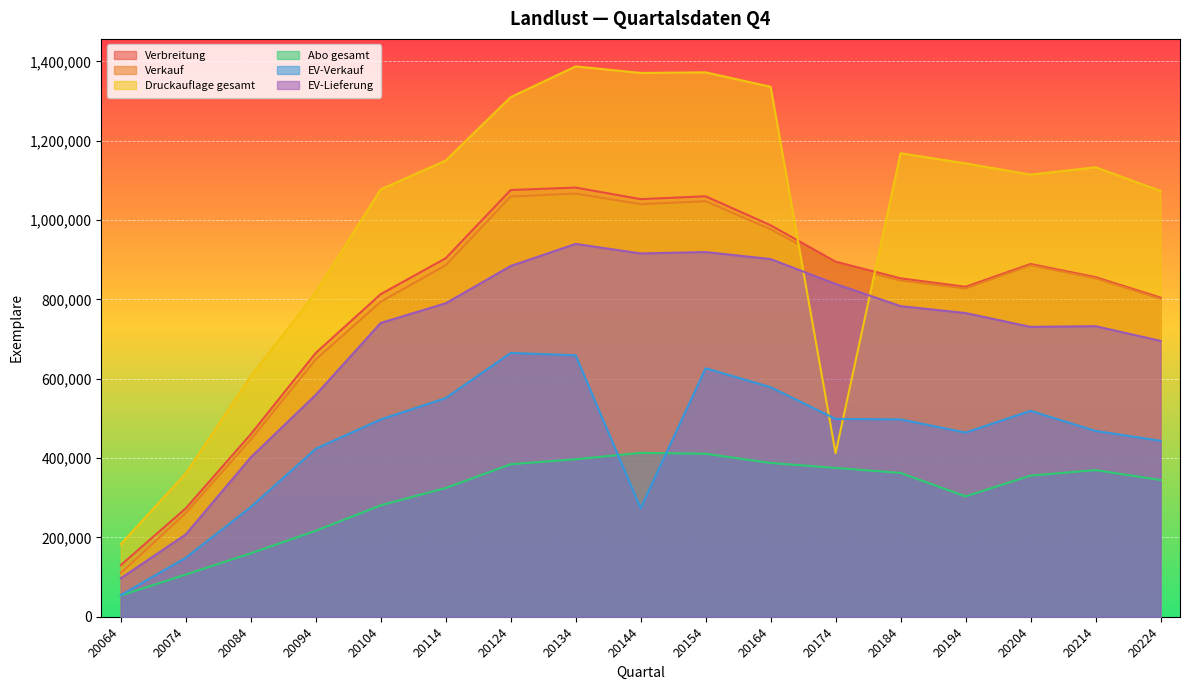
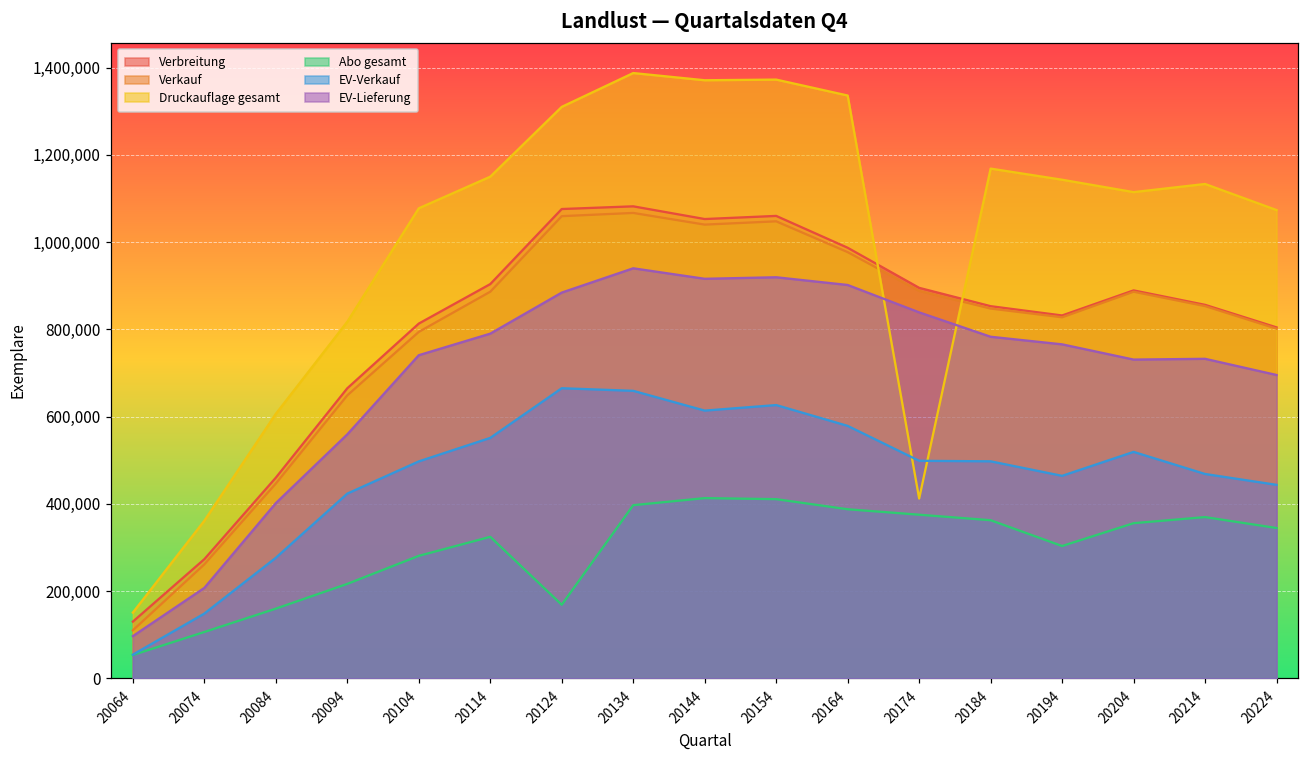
  {
    "Druckauflage gesamt": {
-     "20064": "180,000",
+     "20064": "150,000",
      "20074": "360,000",
      "20084": "610,000",
      "20094": "820,000",
      "20104": "1,080,000",
      "20114": "1,150,000",
      "20124": "1,310,000",
      "20134": "1,390,000",
      "20144": "1,370,000",
      "20154": "1,370,000",
      "20164": "1,340,000",
      "20174": "410,000",
      "20184": "1,170,000",
      "20194": "1,140,000",
      "20204": "1,110,000",
      "20214": "1,130,000",
      "20224": "1,070,000"
    },
    "Abo gesamt": {
      "20074": "110,000",
      "20084": "160,000",
      "20094": "220,000",
      "20104": "280,000",
      "20114": "320,000",
-     "20124": "380,000",
+     "20124": "170,000",
      "20134": "400,000",
      "20144": "410,000",
      "20154": "410,000",
      "20164": "390,000",
      "20174": "380,000",
      "20184": "360,000",
      "20194": "300,000",
      "20204": "360,000",
      "20214": "370,000",
      "20224": "340,000"
    },
    "EV-Verkauf": {
      "20074": "150,000",
      "20084": "280,000",
      "20094": "420,000",
      "20104": "500,000",
      "20114": "550,000",
      "20124": "670,000",
      "20134": "660,000",
-     "20144": "270,000",
+     "20144": "610,000",
      "20154": "630,000",
      "20164": "580,000",
      "20174": "500,000",
      "20184": "500,000",
      "20194": "460,000",
      "20204": "520,000",
      "20214": "470,000",
      "20224": "440,000"
    },
    "EV-Lieferung": {
      "20064": "100,000",
      "20074": "210,000",
      "20084": "400,000",
      "20094": "560,000",
      "20104": "740,000",
      "20114": "790,000",
      "20124": "880,000",
      "20134": "940,000",
      "20144": "920,000",
      "20154": "920,000",
      "20164": "900,000",
      "20174": "840,000",
      "20184": "780,000",
      "20194": "770,000",
      "20204": "730,000",
      "20214": "730,000",
      "20224": "700,000"
    }
  }
